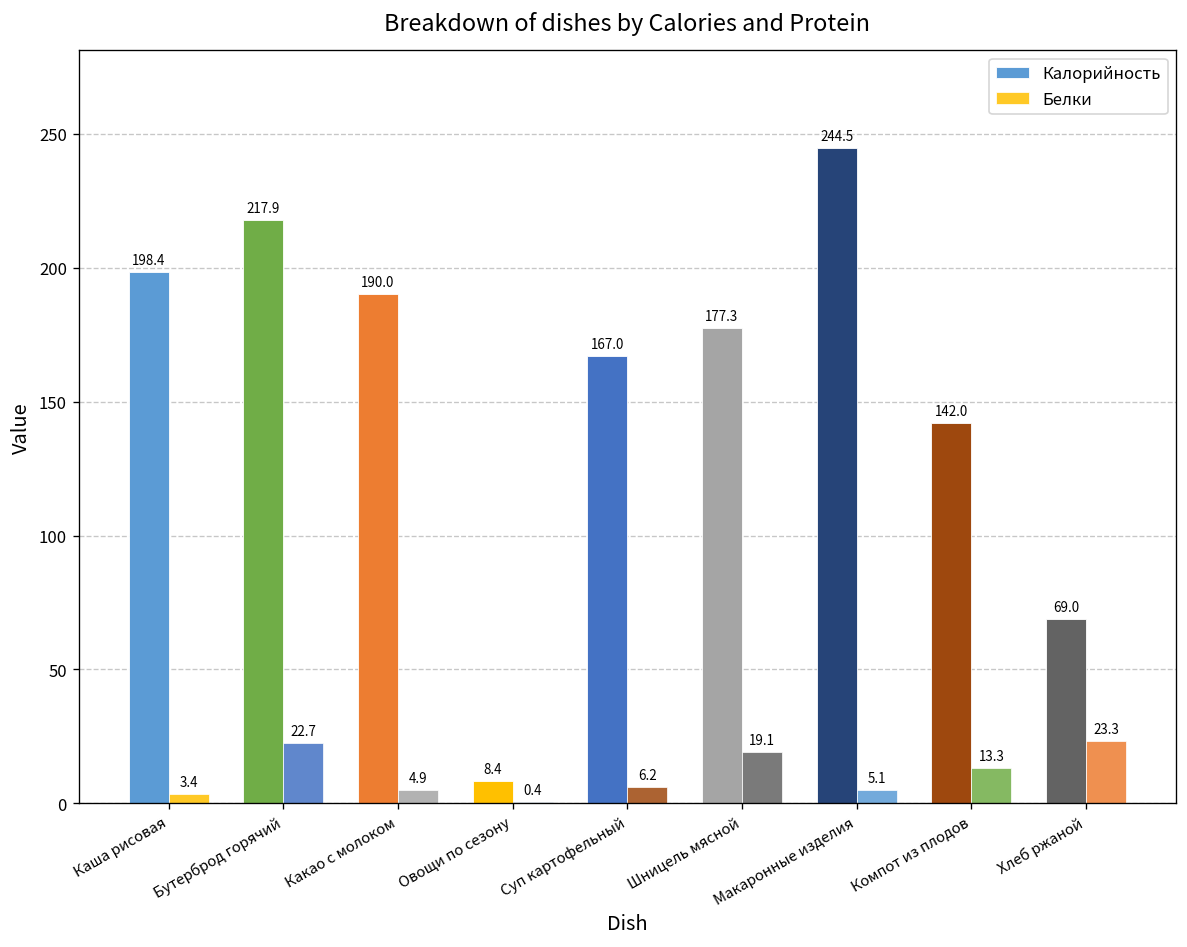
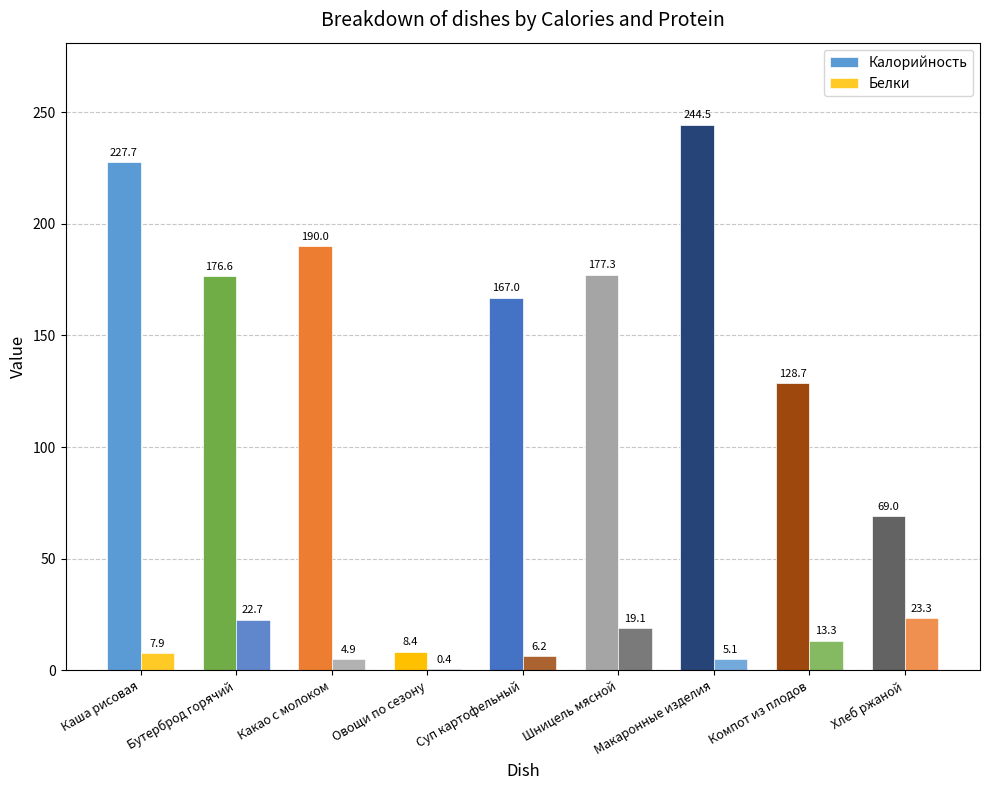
  {
    "Калорийность": {
-     "Каша рисовая": 198.4,
-     "Бутерброд горячий": 217.9,
+     "Каша рисовая": 227.7,
+     "Бутерброд горячий": 176.6,
      "Какао с молоком": 190.0,
      "Овощи по сезону": 8.4,
      "Суп картофельный": 167.0,
      "Шницель мясной": 177.3,
      "Макаронные изделия": 244.5,
-     "Компот из плодов": 142.0,
+     "Компот из плодов": 128.7,
      "Хлеб ржаной": 69.0
    },
    "Белки": {
-     "Каша рисовая": 3.4,
+     "Каша рисовая": 7.9,
      "Бутерброд горячий": 22.7,
      "Какао с молоком": 4.9,
      "Овощи по сезону": 0.4,
      "Суп картофельный": 6.2,
      "Шницель мясной": 19.1,
      "Макаронные изделия": 5.1,
      "Компот из плодов": 13.3,
      "Хлеб ржаной": 23.3
    }
  }
